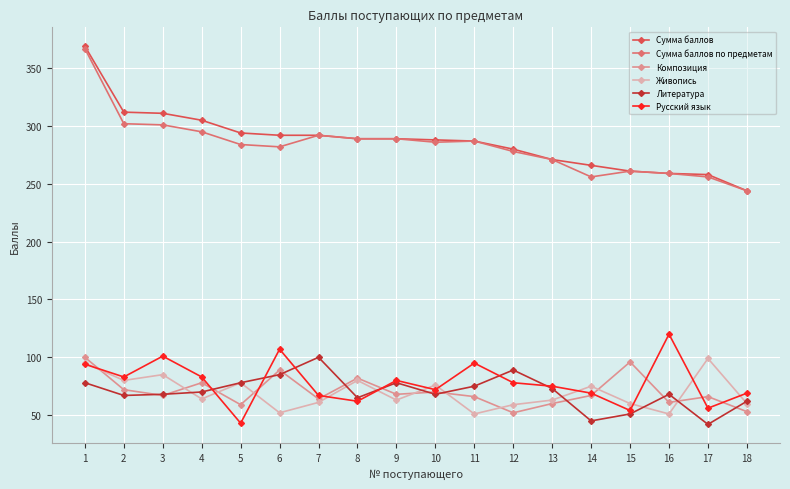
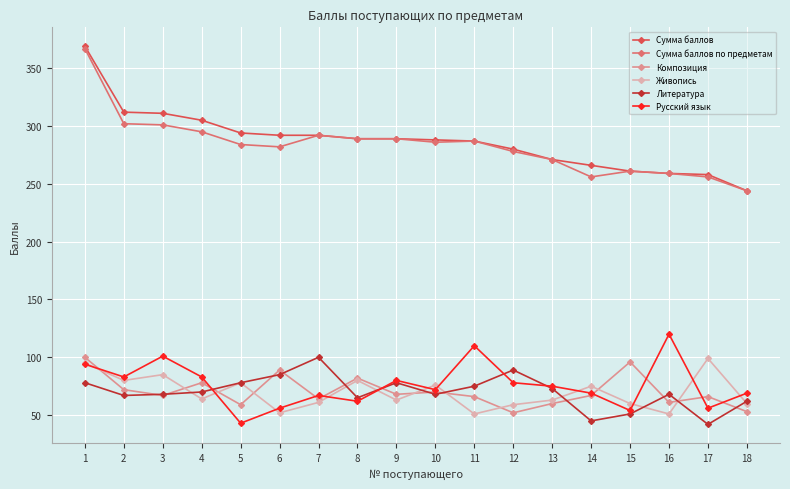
  {
    "Русский язык": {
      "2": 83,
      "3": 101,
      "4": 83,
      "5": 43,
-     "6": 107,
+     "6": 56,
      "7": 67,
      "8": 62,
-     "11": 95,
+     "11": 110,
      "12": 78,
      "15": 54,
      "16": 120,
      "17": 56,
      "18": 69
    }
  }
